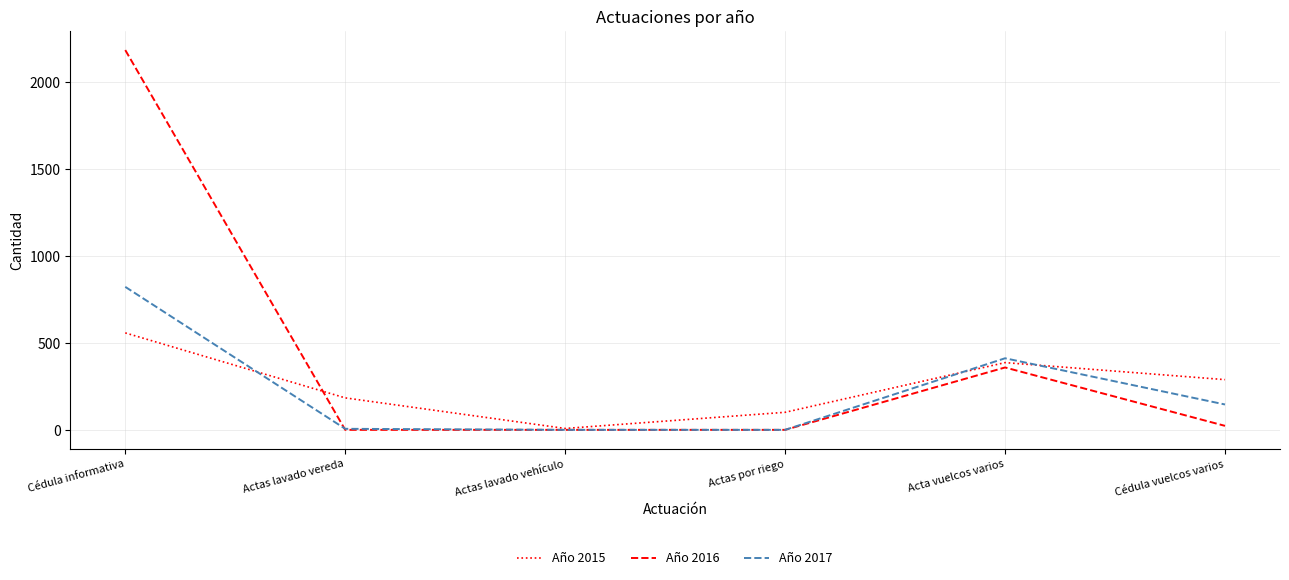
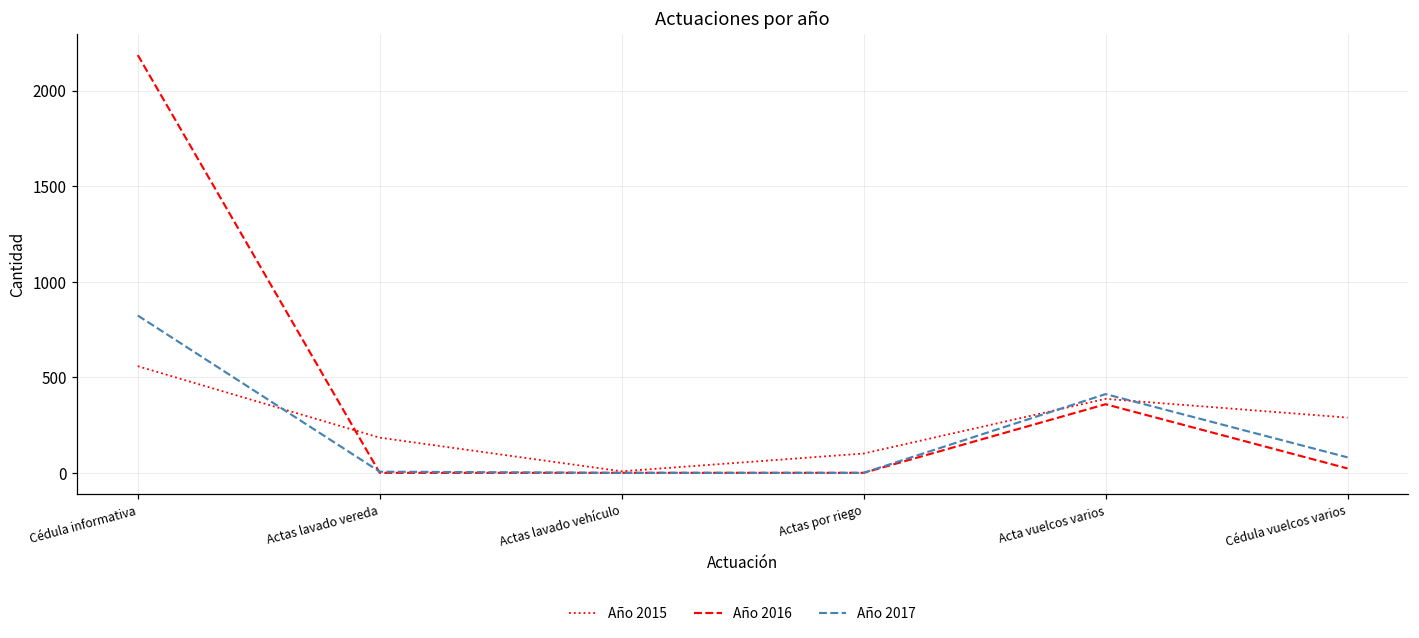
  {
    "Año 2017": {
      "Cédula informativa": 820,
      "Acta vuelcos varios": 410,
-     "Cédula vuelcos varios": 150
+     "Cédula vuelcos varios": 80
    }
  }
